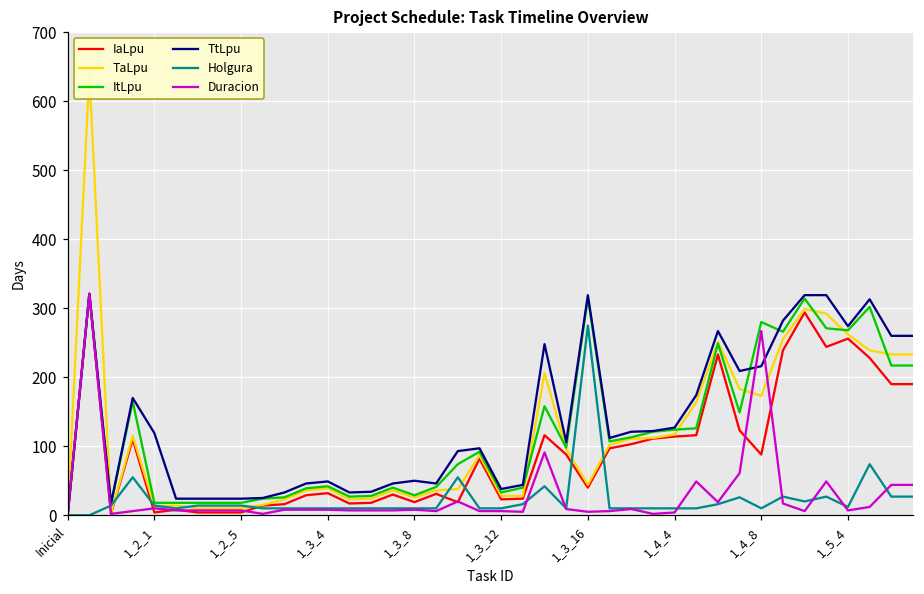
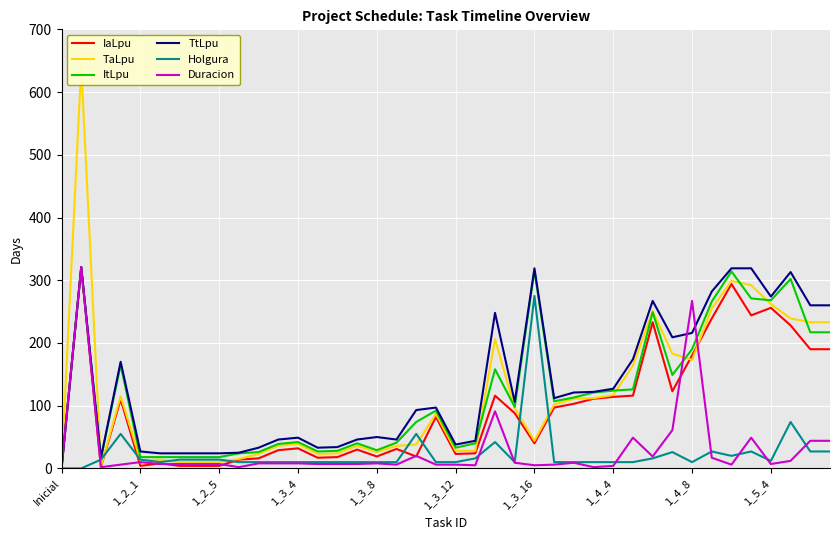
  {
    "IaLpu": {
      "1_2_1": 0,
      "1_3_4": 30,
      "1_3_8": 20,
      "1_3_12": 20,
-     "1_4_8": 90,
+     "1_4_8": 180,
      "1_5_4": 260
    },
    "TaLpu": {
      "1_3_12": 30,
      "1_4_8": 170,
      "1_5_4": 260
    },
    "ItLpu": {
      "1_3_12": 30,
-     "1_4_8": 280,
+     "1_4_8": 190,
      "1_5_4": 270
    },
    "TtLpu": {
-     "1_2_1": 120,
+     "1_2_1": 30,
      "1_2_5": 20,
      "1_3_4": 50,
      "1_3_8": 50,
      "1_3_12": 40,
      "1_4_8": 220,
      "1_5_4": 270
    },
    "Holgura": {
      "1_3_16": 280,
      "1_4_4": 10,
      "1_4_8": 10,
      "1_5_4": 10
    },
    "Duracion": {
      "1_3_16": 10,
      "1_4_4": 0,
      "1_4_8": 270,
      "1_5_4": 10
    }
  }
